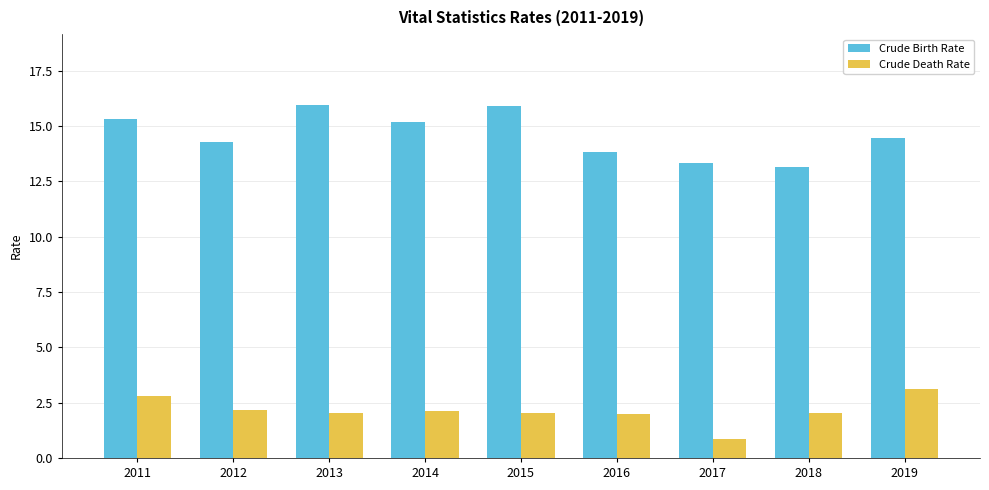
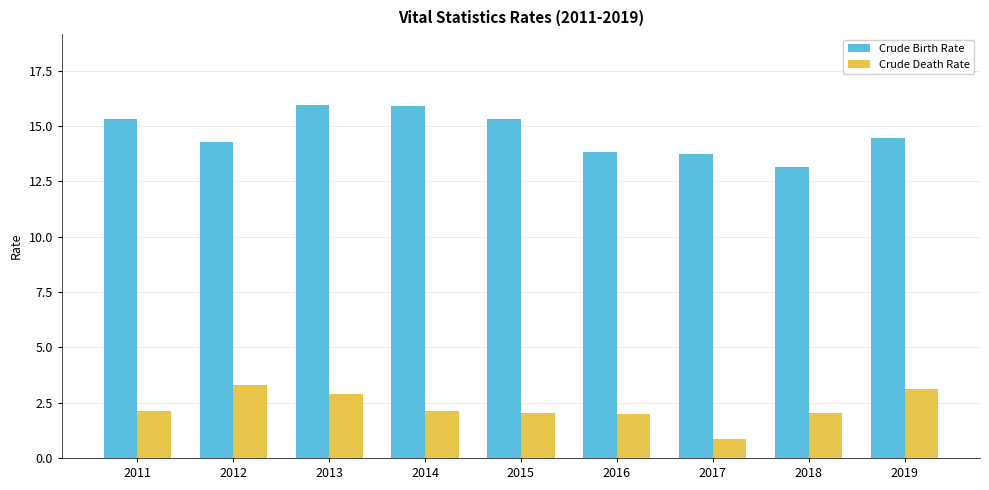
  {
    "Crude Birth Rate": {
      "2011": 15.3,
      "2012": 14.3,
      "2013": 16.0,
-     "2014": 15.2,
-     "2015": 15.9,
+     "2014": 15.9,
+     "2015": 15.3,
      "2016": 13.8,
-     "2017": 13.3,
+     "2017": 13.7,
      "2018": 13.1,
      "2019": 14.5
    },
    "Crude Death Rate": {
-     "2011": 2.8,
-     "2012": 2.2,
-     "2013": 2.0,
+     "2011": 2.1,
+     "2012": 3.3,
+     "2013": 2.9,
      "2014": 2.1,
      "2015": 2.0,
      "2016": 2.0,
      "2017": 0.9,
      "2018": 2.0,
      "2019": 3.1
    }
  }
